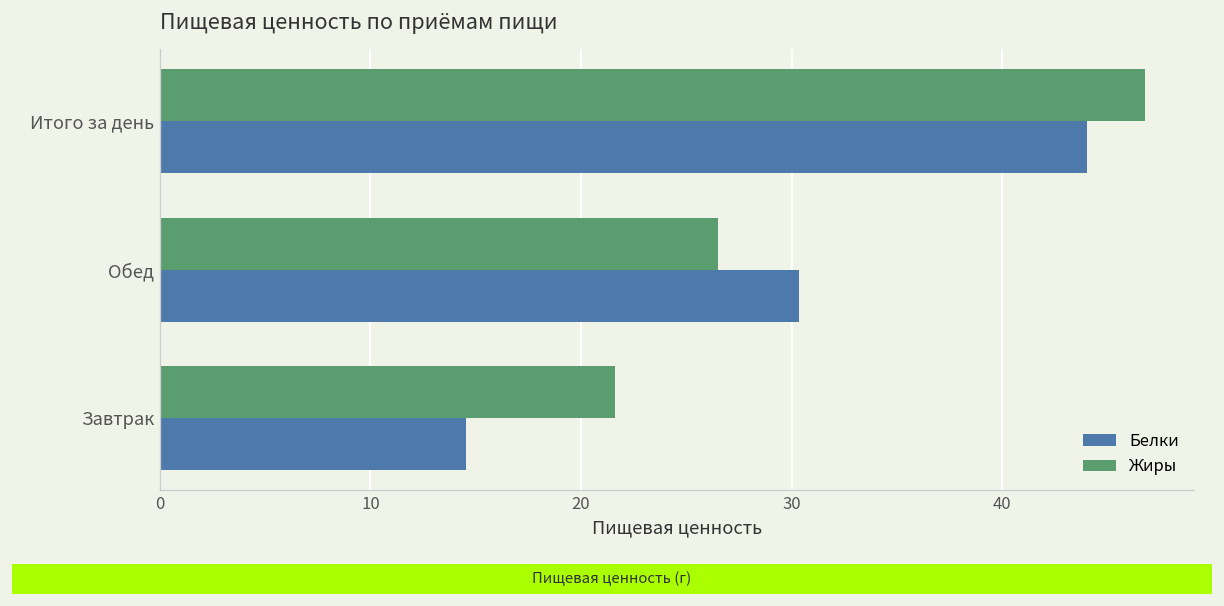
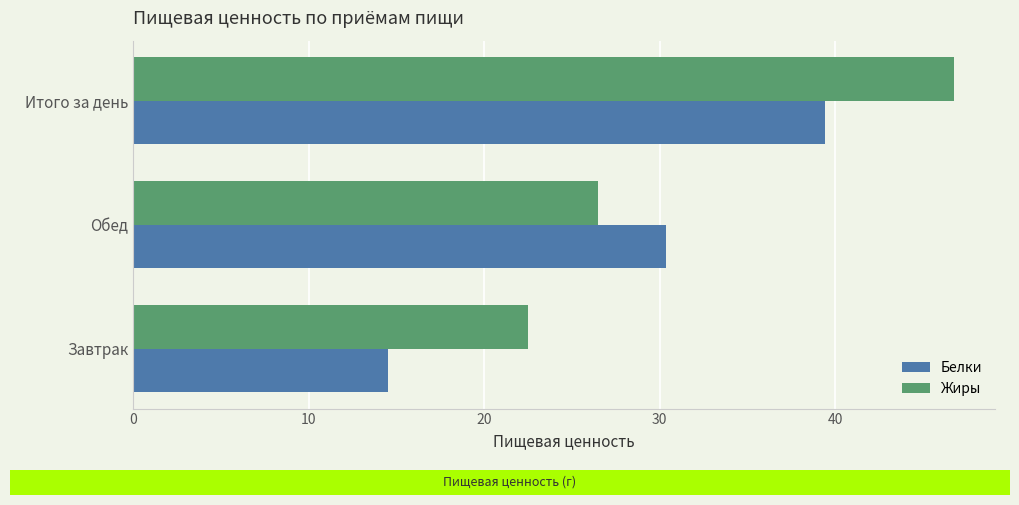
  {
    "Белки": {
-     "Итого за день": 44.0,
+     "Итого за день": 39.4,
      "Обед": 30.4,
      "Завтрак": 14.5
    },
    "Жиры": {
      "Итого за день": 46.8,
      "Обед": 26.5,
-     "Завтрак": 21.6
+     "Завтрак": 22.5
    }
  }
